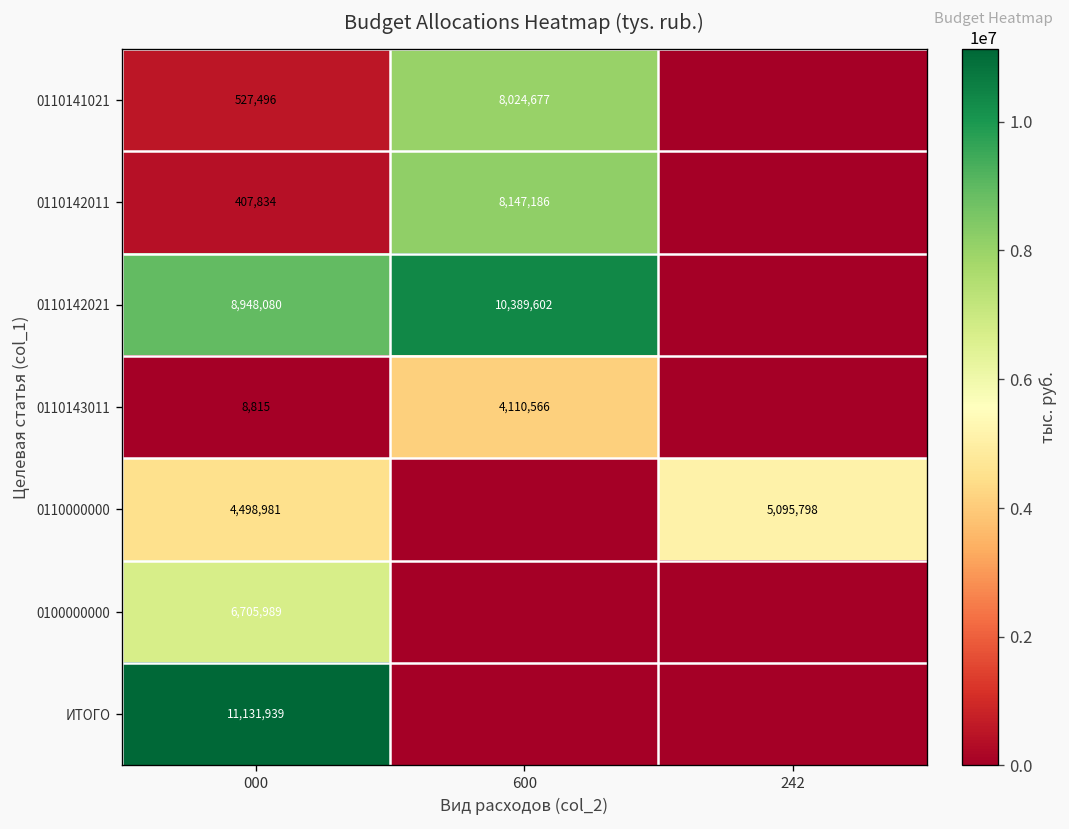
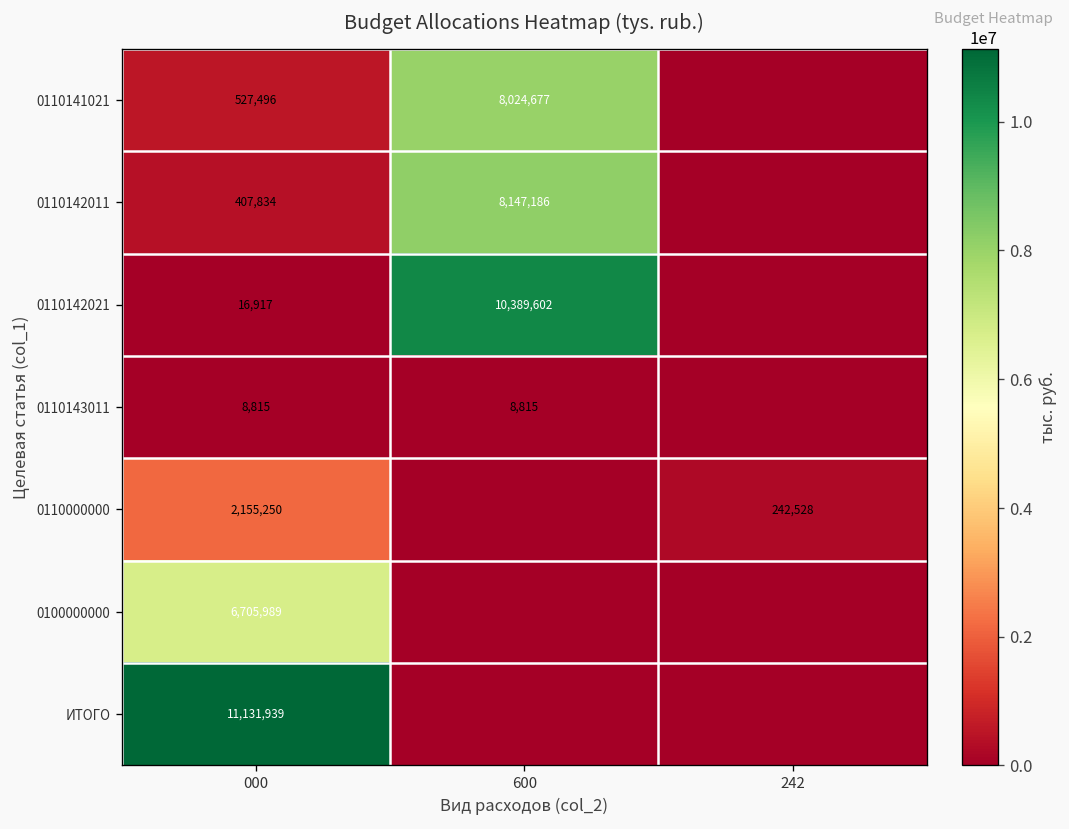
  {
    "0110141021": {
      "000": "527,496",
      "600": "8,024,677"
    },
    "0110142011": {
      "000": "407,834",
      "600": "8,147,186"
    },
    "0110142021": {
-     "000": "8,948,080",
+     "000": "16,917",
      "600": "10,389,602"
    },
    "0110143011": {
      "000": "8,815",
-     "600": "4,110,566"
+     "600": "8,815"
    },
    "0110000000": {
-     "000": "4,498,981",
-     "242": "5,095,798"
+     "000": "2,155,250",
+     "242": "242,528"
    },
    "0100000000": {
      "000": "6,705,989"
    },
    "ИТОГО": {
      "000": "11,131,939"
    }
  }
